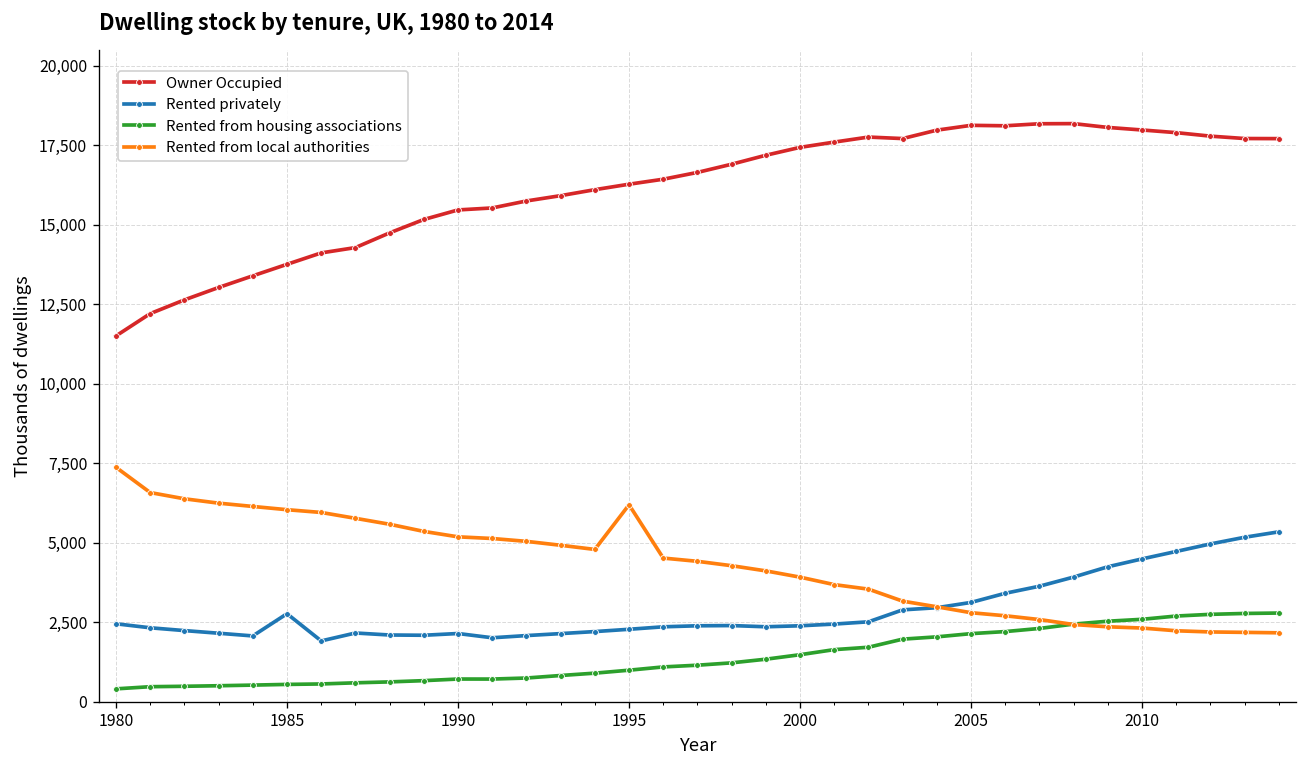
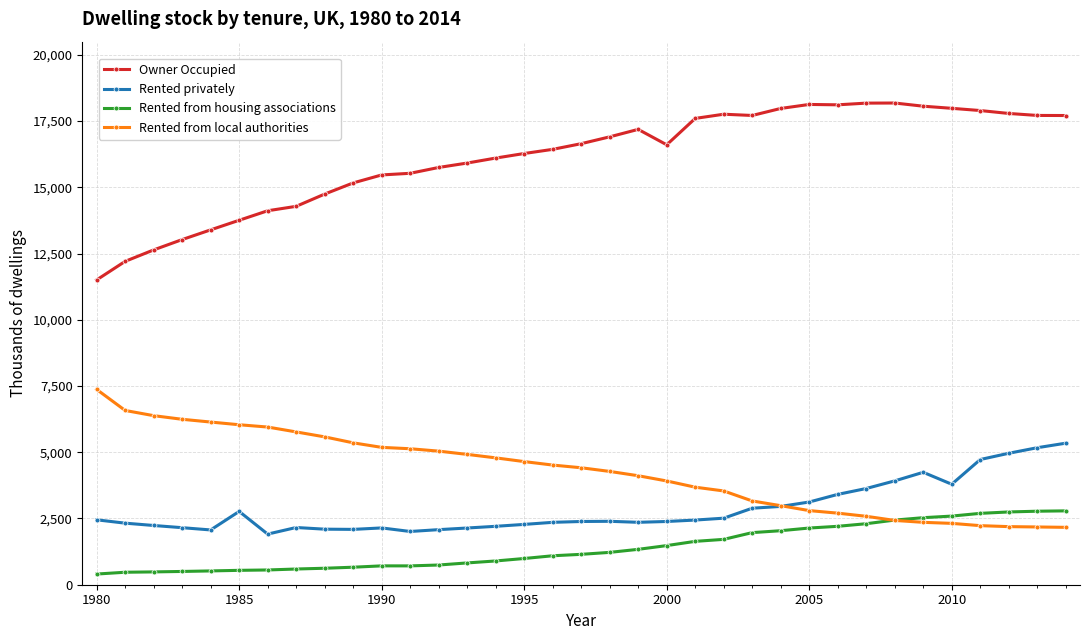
  {
    "Owner Occupied": {
      "1980": "11,500",
      "1985": "13,800",
      "1990": "15,500",
      "1995": "16,300",
-     "2000": "17,400",
+     "2000": "16,600",
      "2005": "18,100",
      "2010": "18,000"
    },
    "Rented privately": {
      "1980": "2,500",
      "1985": "2,800",
      "1990": "2,100",
      "1995": "2,300",
      "2000": "2,400",
      "2005": "3,100",
-     "2010": "4,500"
+     "2010": "3,800"
    },
    "Rented from housing associations": {
      "1980": "400",
      "1985": "500",
      "1990": "700",
      "1995": "1,000",
      "2000": "1,500",
      "2005": "2,100",
      "2010": "2,600"
    },
    "Rented from local authorities": {
      "1980": "7,400",
      "1985": "6,000",
      "1990": "5,200",
-     "1995": "6,200",
+     "1995": "4,600",
      "2000": "3,900",
      "2005": "2,800",
      "2010": "2,300"
    }
  }
